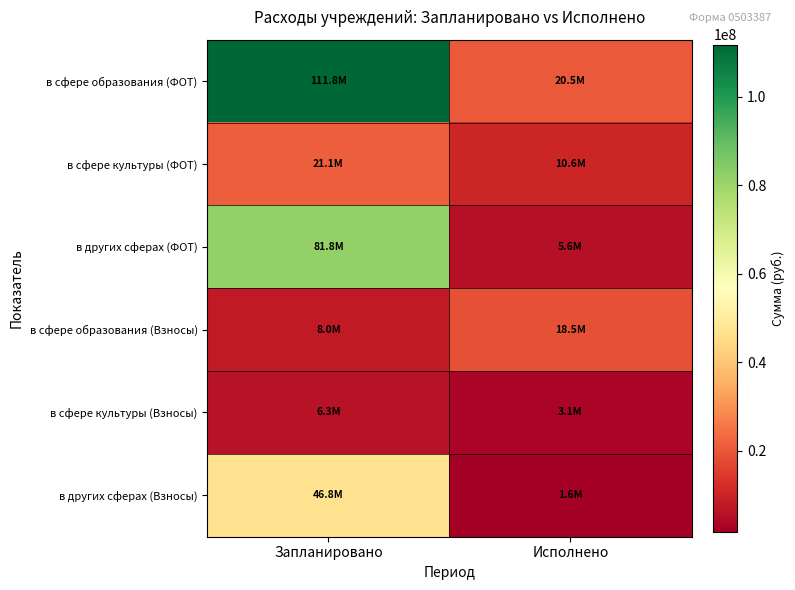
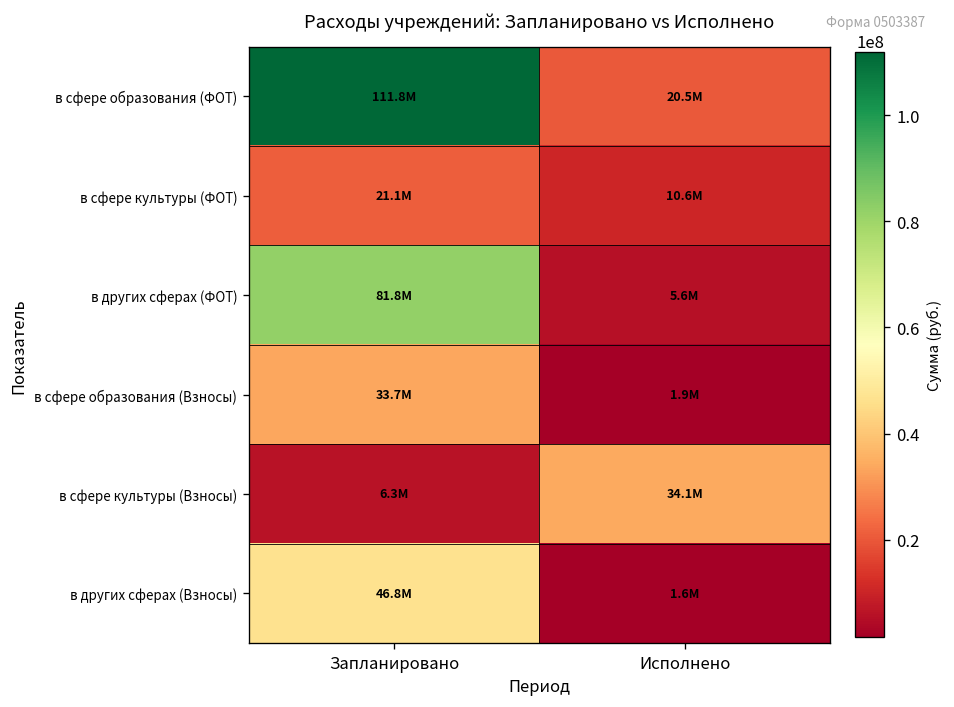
  {
    "в сфере образования (ФОТ)": {
      "Запланировано": "111.8M",
      "Исполнено": "20.5M"
    },
    "в сфере культуры (ФОТ)": {
      "Запланировано": "21.1M",
      "Исполнено": "10.6M"
    },
    "в других сферах (ФОТ)": {
      "Запланировано": "81.8M",
      "Исполнено": "5.6M"
    },
    "в сфере образования (Взносы)": {
-     "Запланировано": "8.0M",
-     "Исполнено": "18.5M"
+     "Запланировано": "33.7M",
+     "Исполнено": "1.9M"
    },
    "в сфере культуры (Взносы)": {
      "Запланировано": "6.3M",
-     "Исполнено": "3.1M"
+     "Исполнено": "34.1M"
    },
    "в других сферах (Взносы)": {
      "Запланировано": "46.8M",
      "Исполнено": "1.6M"
    }
  }
